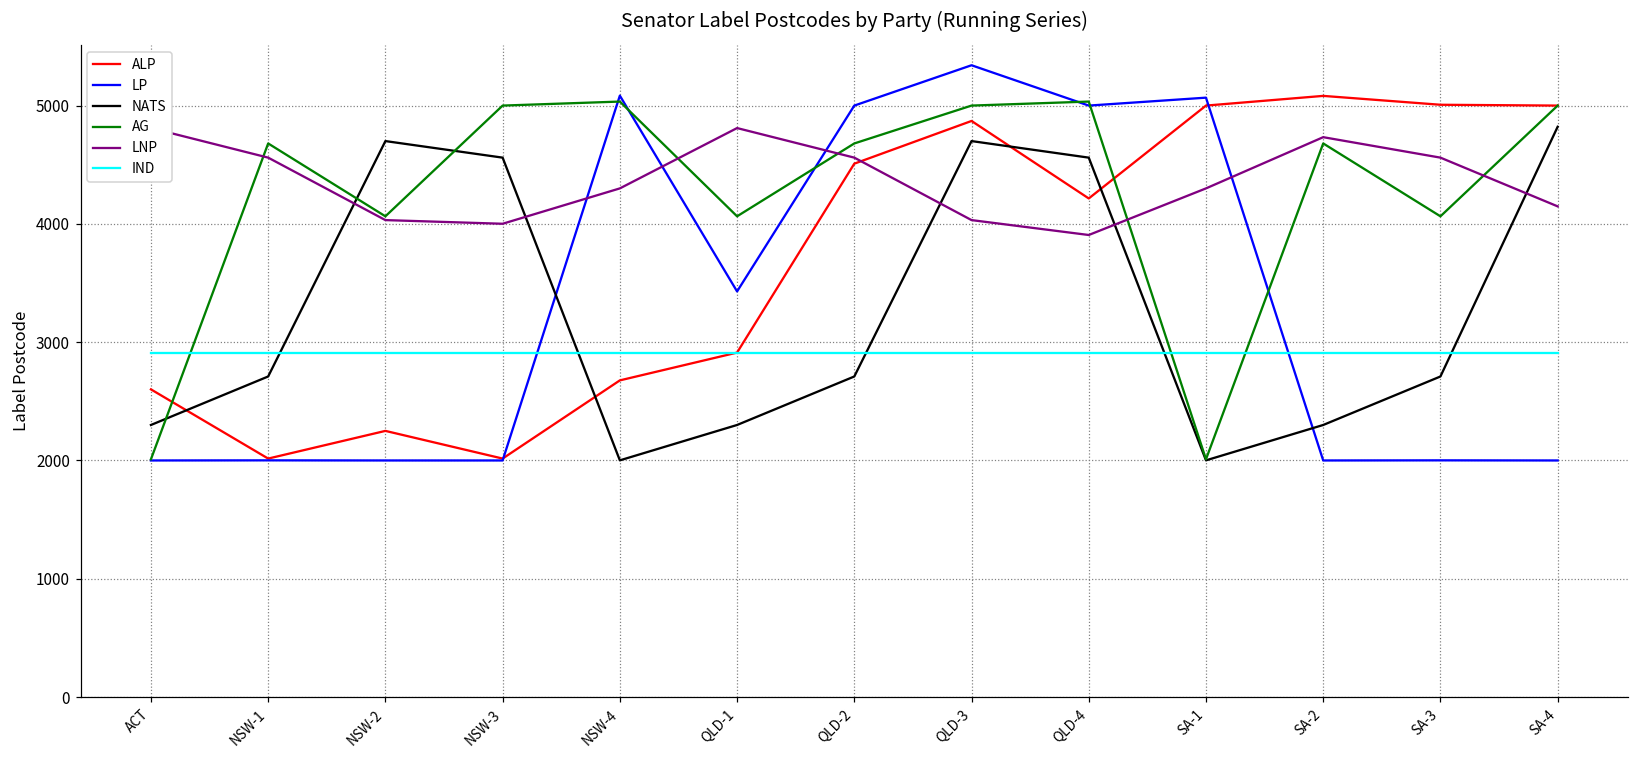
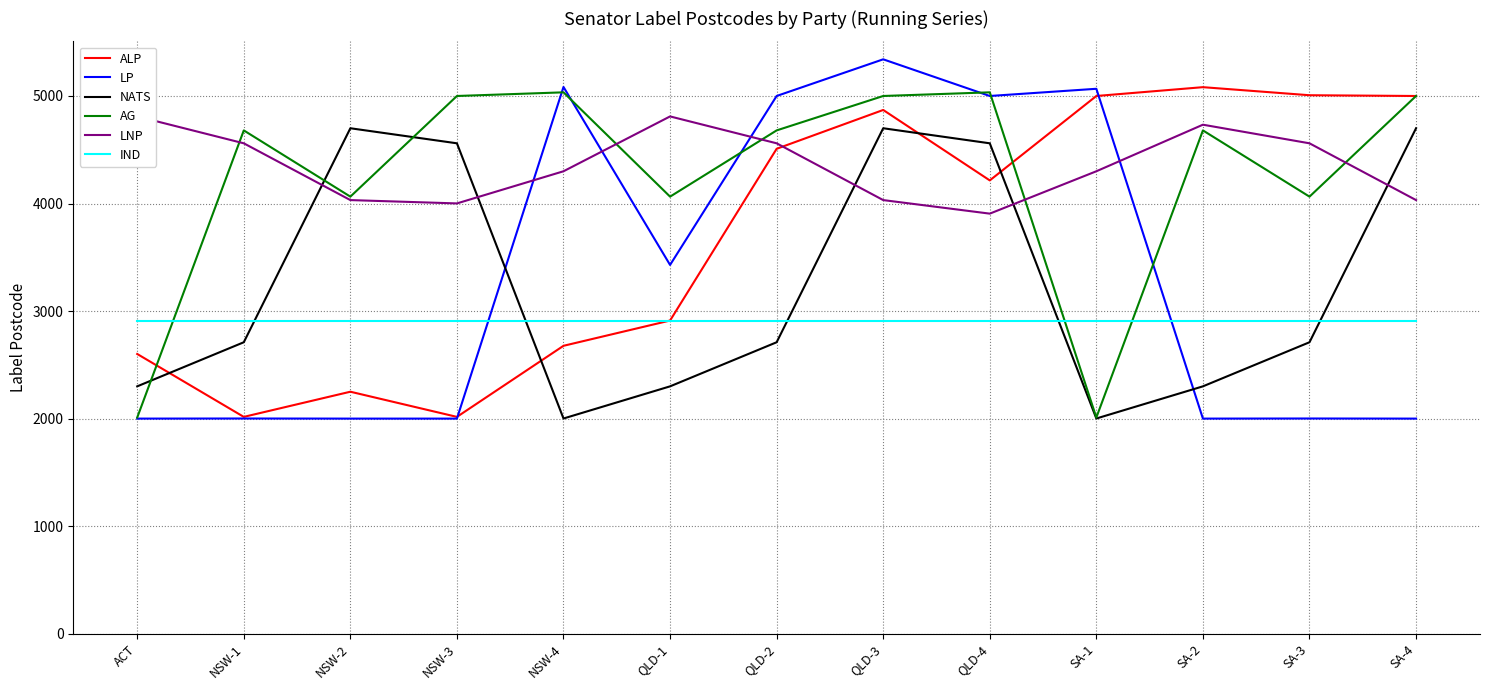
  {
    "ALP": {
      "ACT": 2600,
      "NSW-2": 2250,
      "NSW-4": 2680,
      "QLD-2": 4510,
      "QLD-3": 4870,
      "QLD-4": 4220,
      "SA-1": 5000,
      "SA-2": 5080,
      "SA-3": 5010
    },
    "LP": {
      "NSW-2": 2000,
      "NSW-4": 5080,
      "QLD-1": 3430,
      "QLD-2": 5000,
      "QLD-3": 5340,
      "QLD-4": 5000,
      "SA-1": 5070,
      "SA-2": 2000,
      "SA-3": 2000,
      "SA-4": 2000
    },
    "NATS": {
      "ACT": 2300,
      "NSW-1": 2710,
      "NSW-2": 4700,
      "NSW-3": 4560,
      "NSW-4": 2000,
      "QLD-1": 2300,
      "QLD-2": 2710,
      "QLD-3": 4700,
      "QLD-4": 4560,
      "SA-2": 2300,
      "SA-3": 2710,
-     "SA-4": 4820
+     "SA-4": 4700
    },
    "AG": {
      "NSW-1": 4680,
      "NSW-2": 4060,
      "NSW-3": 5000,
      "NSW-4": 5030,
      "QLD-1": 4060,
      "QLD-2": 4680,
      "QLD-3": 5000,
      "QLD-4": 5030,
      "SA-2": 4680,
      "SA-3": 4060
    },
    "LNP": {
      "NSW-1": 4560,
      "NSW-2": 4030,
      "NSW-3": 4000,
      "NSW-4": 4300,
      "QLD-1": 4810,
      "QLD-2": 4560,
      "QLD-3": 4030,
      "QLD-4": 3910,
      "SA-1": 4300,
      "SA-2": 4730,
      "SA-3": 4560,
-     "SA-4": 4150
+     "SA-4": 4030
    },
    "IND": {
      "ACT": 2910,
      "NSW-1": 2910,
      "NSW-2": 2910,
      "NSW-3": 2910,
      "NSW-4": 2910,
      "QLD-2": 2910,
      "QLD-3": 2910,
      "QLD-4": 2910,
      "SA-1": 2910,
      "SA-2": 2910,
      "SA-3": 2910,
      "SA-4": 2910
    }
  }
